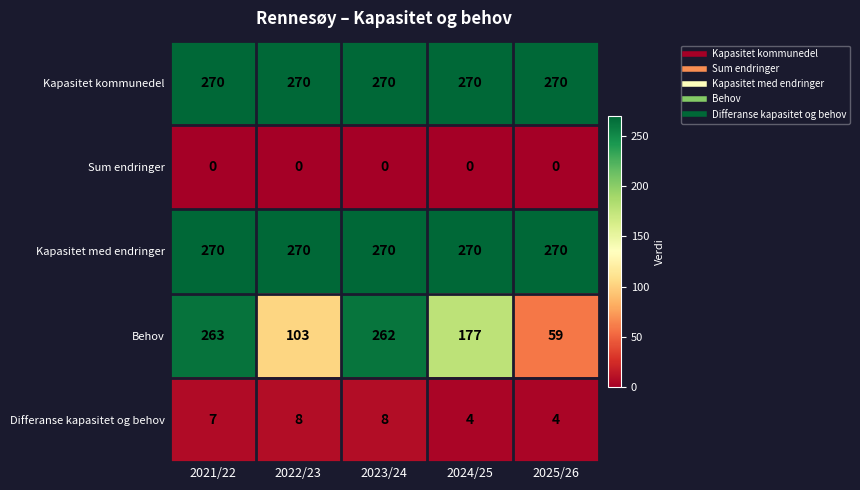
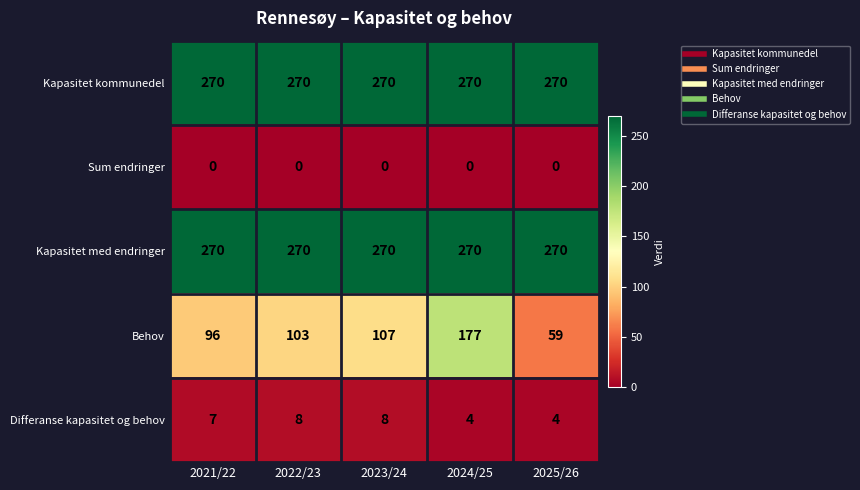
  {
    "Kapasitet kommunedel": {
      "2021/22": 270,
      "2022/23": 270,
      "2023/24": 270,
      "2024/25": 270,
      "2025/26": 270
    },
    "Sum endringer": {
      "2021/22": 0,
      "2022/23": 0,
      "2023/24": 0,
      "2024/25": 0,
      "2025/26": 0
    },
    "Kapasitet med endringer": {
      "2021/22": 270,
      "2022/23": 270,
      "2023/24": 270,
      "2024/25": 270,
      "2025/26": 270
    },
    "Behov": {
-     "2021/22": 263,
+     "2021/22": 96,
      "2022/23": 103,
-     "2023/24": 262,
+     "2023/24": 107,
      "2024/25": 177,
      "2025/26": 59
    },
    "Differanse kapasitet og behov": {
      "2021/22": 7,
      "2022/23": 8,
      "2023/24": 8,
      "2024/25": 4,
      "2025/26": 4
    }
  }
